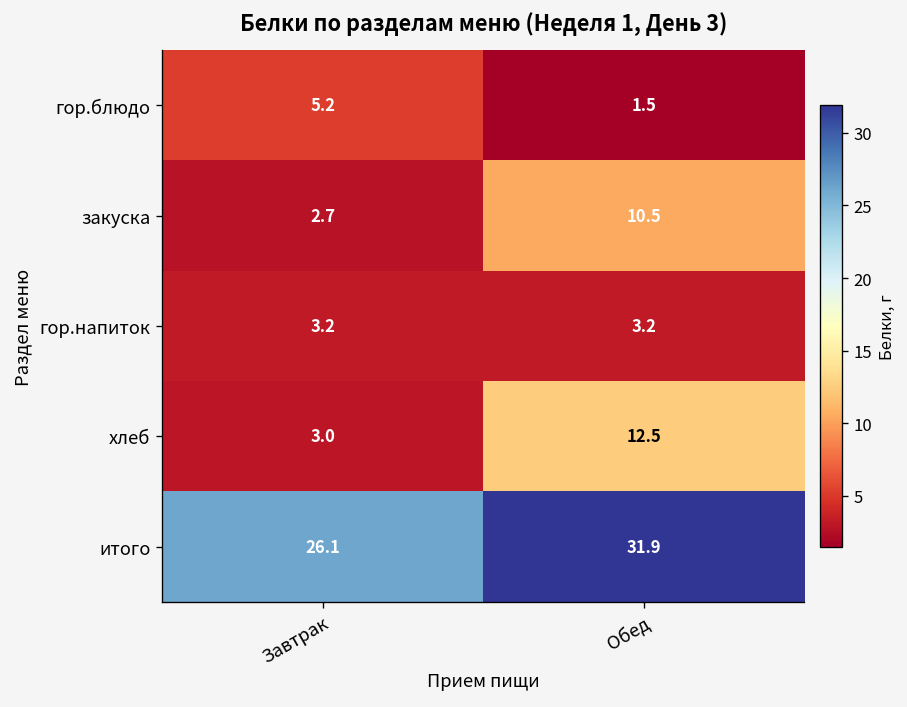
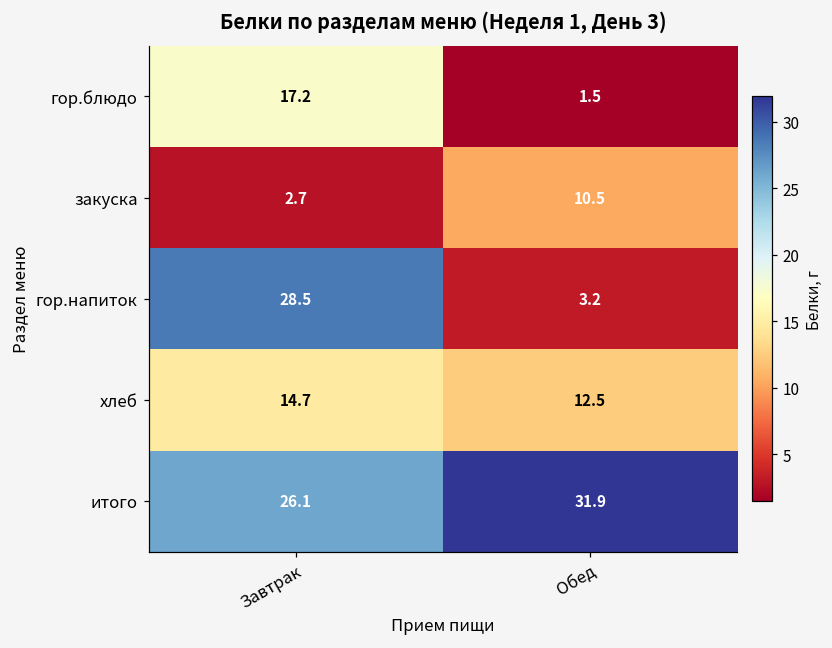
  {
    "гор.блюдо": {
-     "Завтрак": 5.2,
+     "Завтрак": 17.2,
      "Обед": 1.5
    },
    "закуска": {
      "Завтрак": 2.7,
      "Обед": 10.5
    },
    "гор.напиток": {
-     "Завтрак": 3.2,
+     "Завтрак": 28.5,
      "Обед": 3.2
    },
    "хлеб": {
-     "Завтрак": 3.0,
+     "Завтрак": 14.7,
      "Обед": 12.5
    },
    "итого": {
      "Завтрак": 26.1,
      "Обед": 31.9
    }
  }
